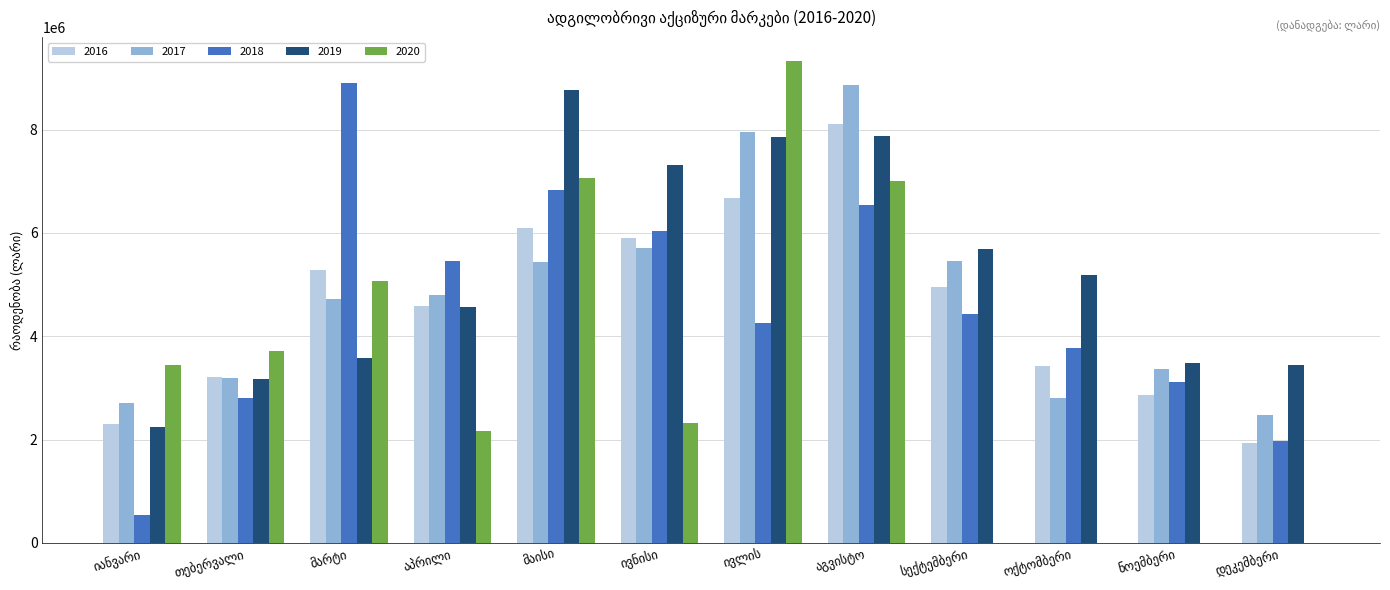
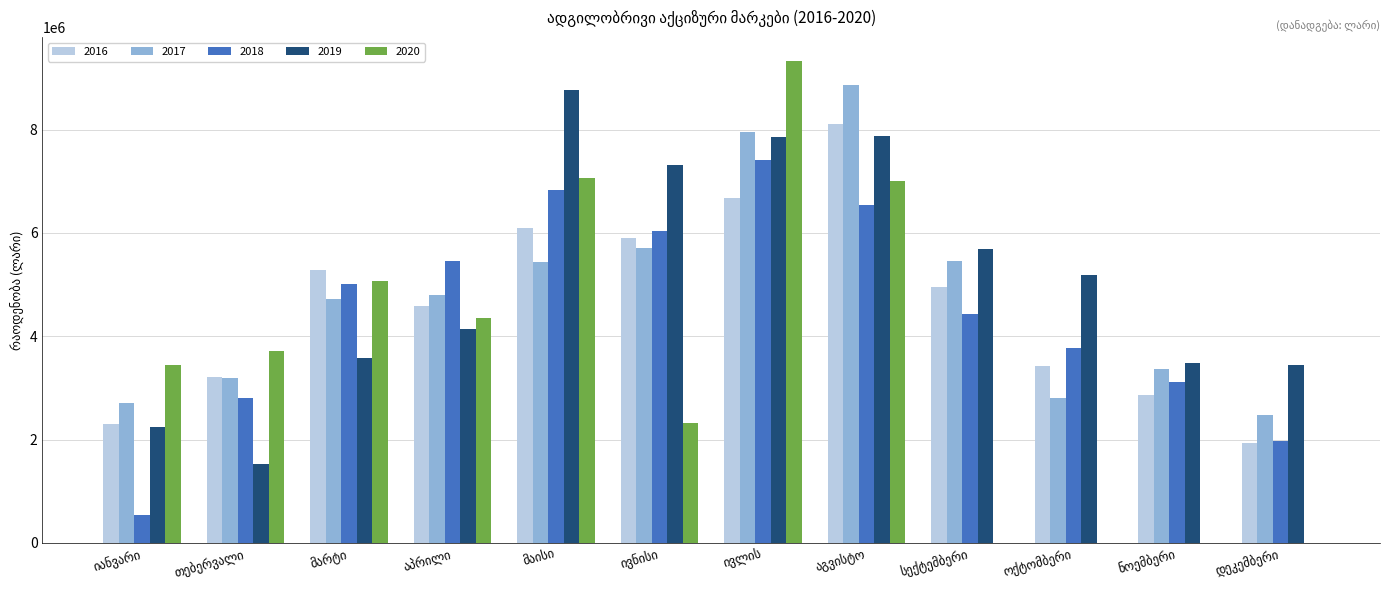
  {
    "2018": {
      "იანვარი": 500000,
      "თებერვალი": 2800000,
-     "მარტი": 8900000,
+     "მარტი": 5000000,
      "აპრილი": 5400000,
      "მაისი": 6800000,
      "ივნისი": 6000000,
-     "ივლის": 4200000,
+     "ივლის": 7400000,
      "აგვისტო": 6500000,
      "სექტემბერი": 4400000,
      "ოქტომბერი": 3800000,
      "ნოემბერი": 3100000,
      "დეკემბერი": 2000000
    },
    "2019": {
      "იანვარი": 2200000,
-     "თებერვალი": 3200000,
+     "თებერვალი": 1500000,
      "მარტი": 3600000,
-     "აპრილი": 4600000,
+     "აპრილი": 4100000,
      "მაისი": 8800000,
      "ივნისი": 7300000,
      "ივლის": 7900000,
      "აგვისტო": 7900000,
      "სექტემბერი": 5700000,
      "ოქტომბერი": 5200000,
      "ნოემბერი": 3500000,
      "დეკემბერი": 3400000
    },
    "2020": {
      "იანვარი": 3400000,
      "თებერვალი": 3700000,
      "მარტი": 5100000,
-     "აპრილი": 2200000,
+     "აპრილი": 4300000,
      "მაისი": 7100000,
      "ივნისი": 2300000,
      "ივლის": 9300000,
      "აგვისტო": 7000000,
      "სექტემბერი": 0,
      "ოქტომბერი": 0,
      "ნოემბერი": 0,
      "დეკემბერი": 0
    }
  }
